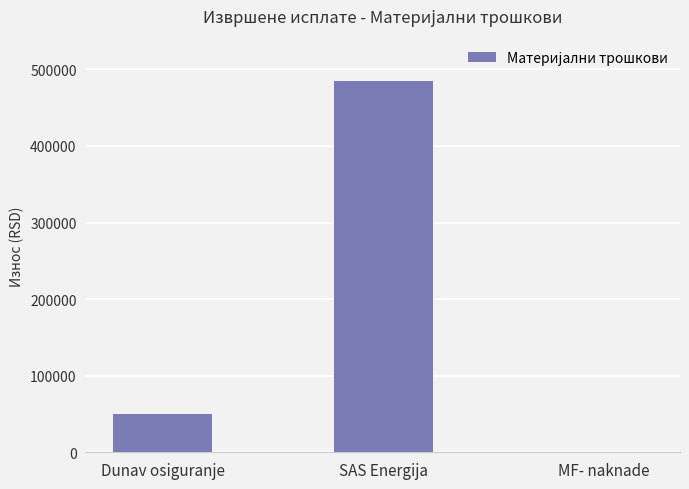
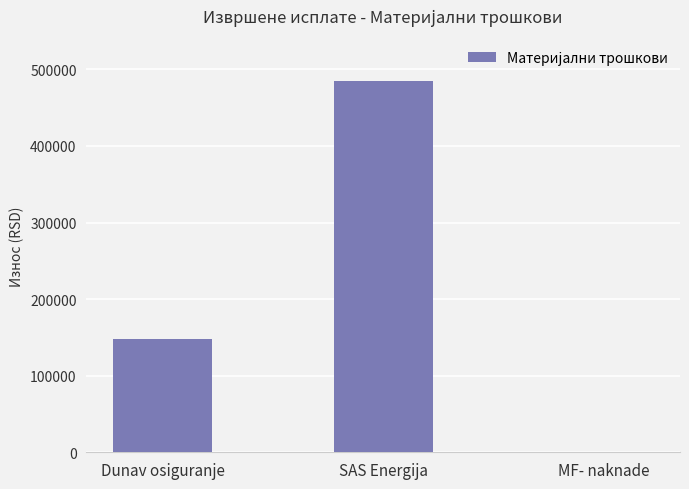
  {
-   "Dunav osiguranje": 50000,
+   "Dunav osiguranje": 150000,
    "SAS Energija": 490000
  }
